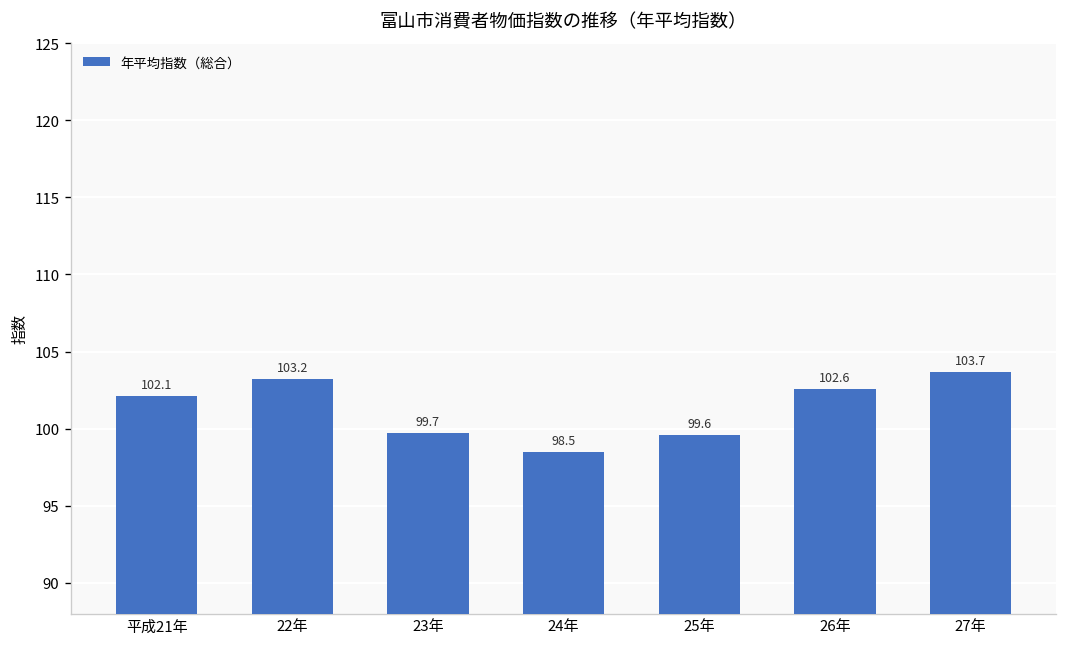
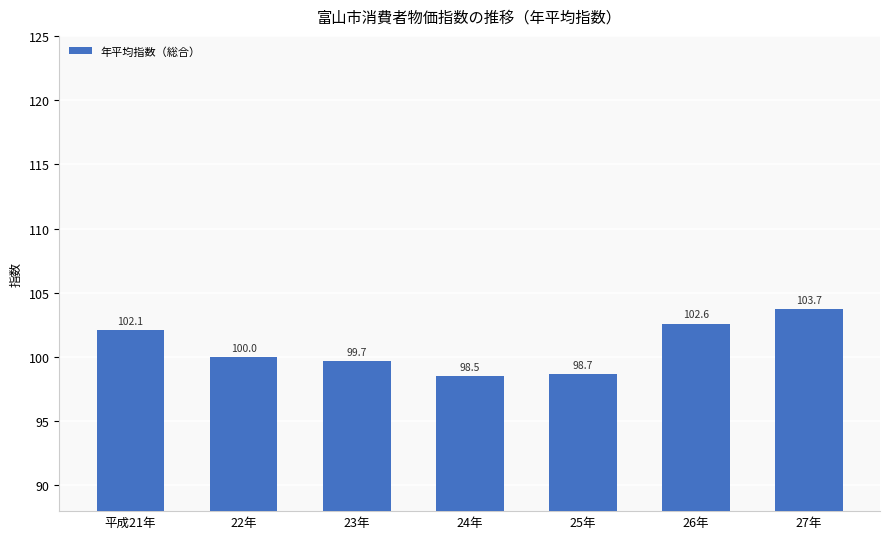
  {
    "平成21年": 102.1,
-   "22年": 103.2,
+   "22年": 100.0,
    "23年": 99.7,
    "24年": 98.5,
-   "25年": 99.6,
+   "25年": 98.7,
    "26年": 102.6,
    "27年": 103.7
  }
